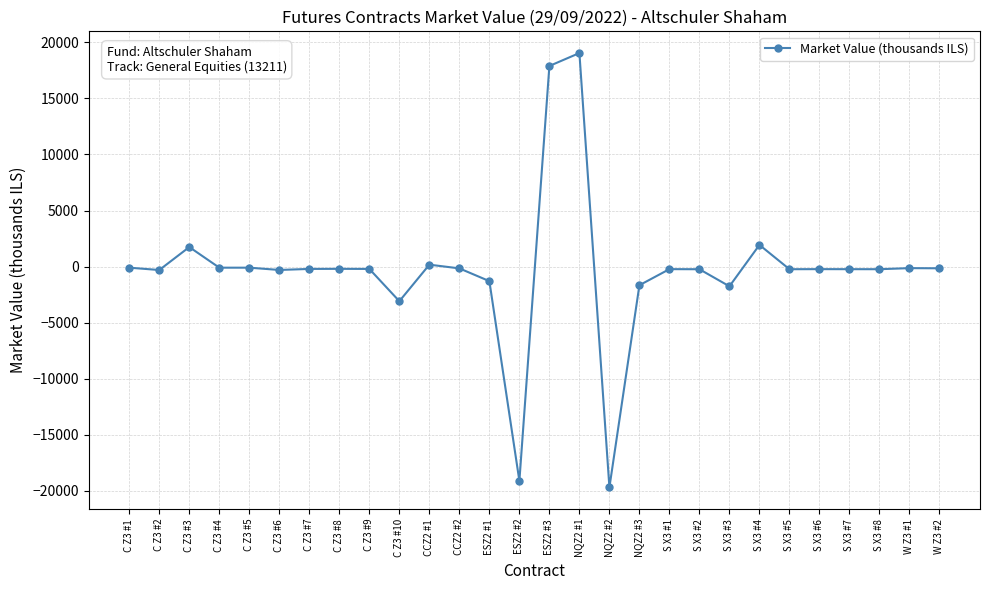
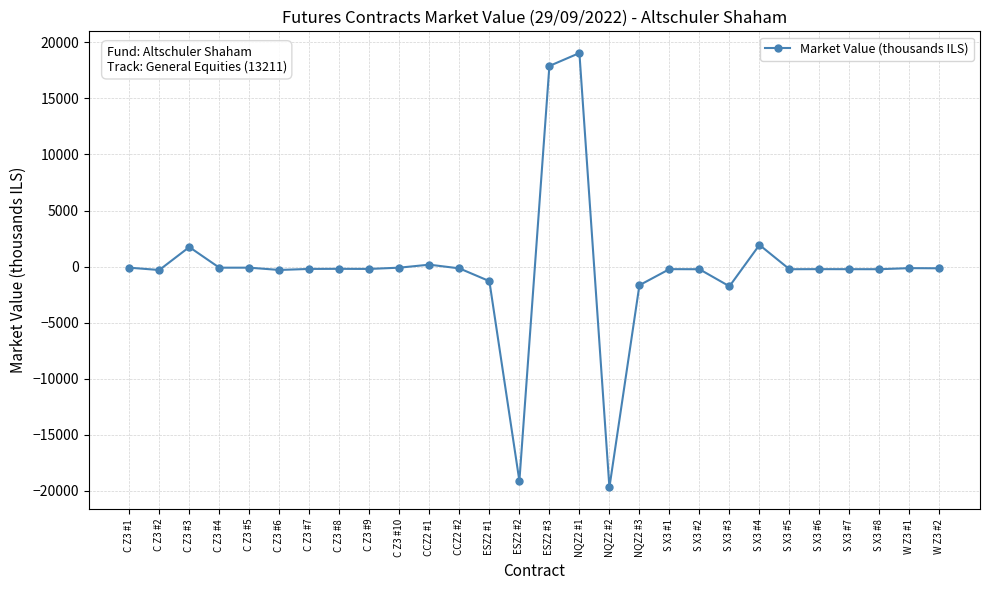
  {
    "C Z3 #1": -100,
    "C Z3 #2": -300,
    "C Z3 #3": 1700,
    "C Z3 #4": -100,
    "C Z3 #5": -100,
    "C Z3 #6": -300,
    "C Z3 #7": -200,
    "C Z3 #8": -200,
    "C Z3 #9": -200,
-   "C Z3 #10": -3100,
+   "C Z3 #10": -100,
    "CCZ2 #1": 200,
    "CCZ2 #2": -200,
    "ESZ2 #1": -1300,
    "ESZ2 #2": -19100,
    "ESZ2 #3": 17900,
    "NQZ2 #1": 19100,
    "NQZ2 #2": -19700,
    "NQZ2 #3": -1700,
    "S X3 #1": -200,
    "S X3 #2": -200,
    "S X3 #3": -1800,
    "S X3 #4": 1900,
    "S X3 #5": -200,
    "S X3 #6": -200,
    "S X3 #7": -200,
    "S X3 #8": -200,
    "W Z3 #1": -100,
    "W Z3 #2": -200
  }
